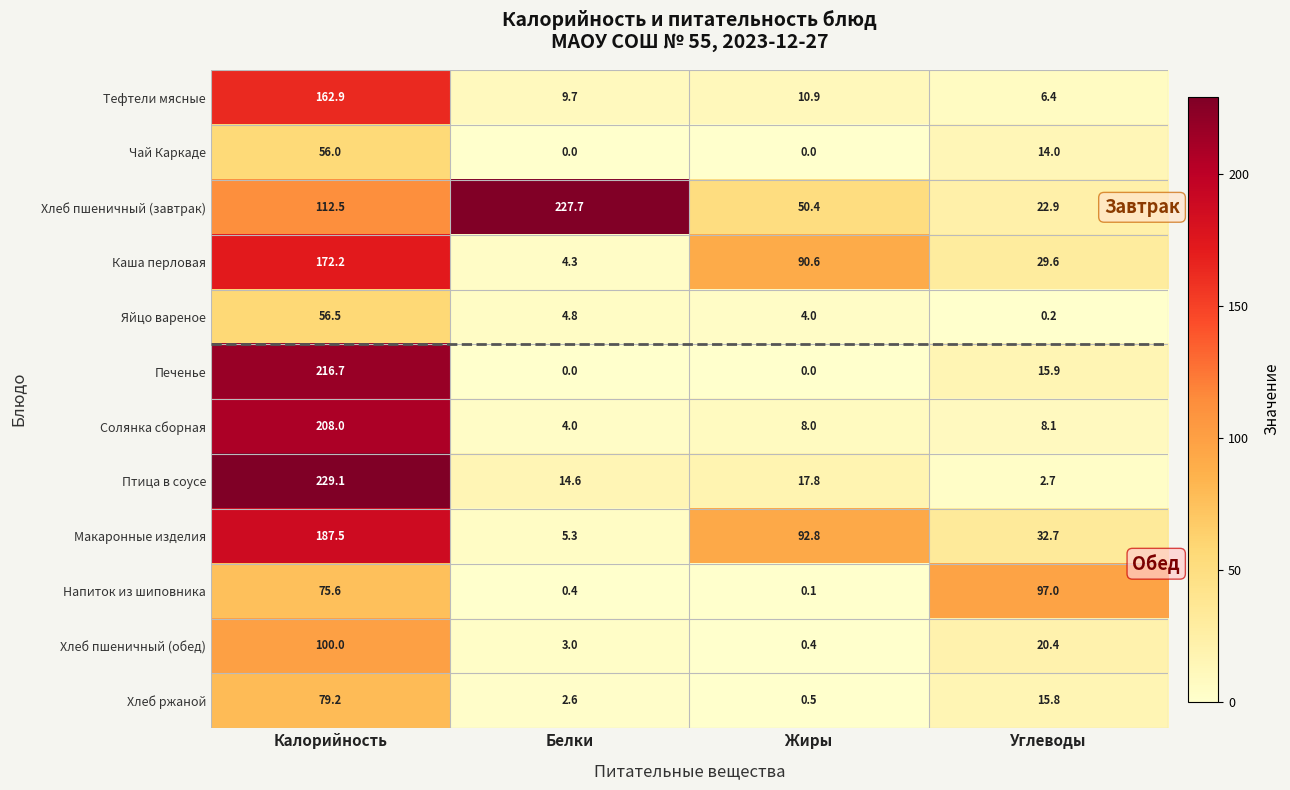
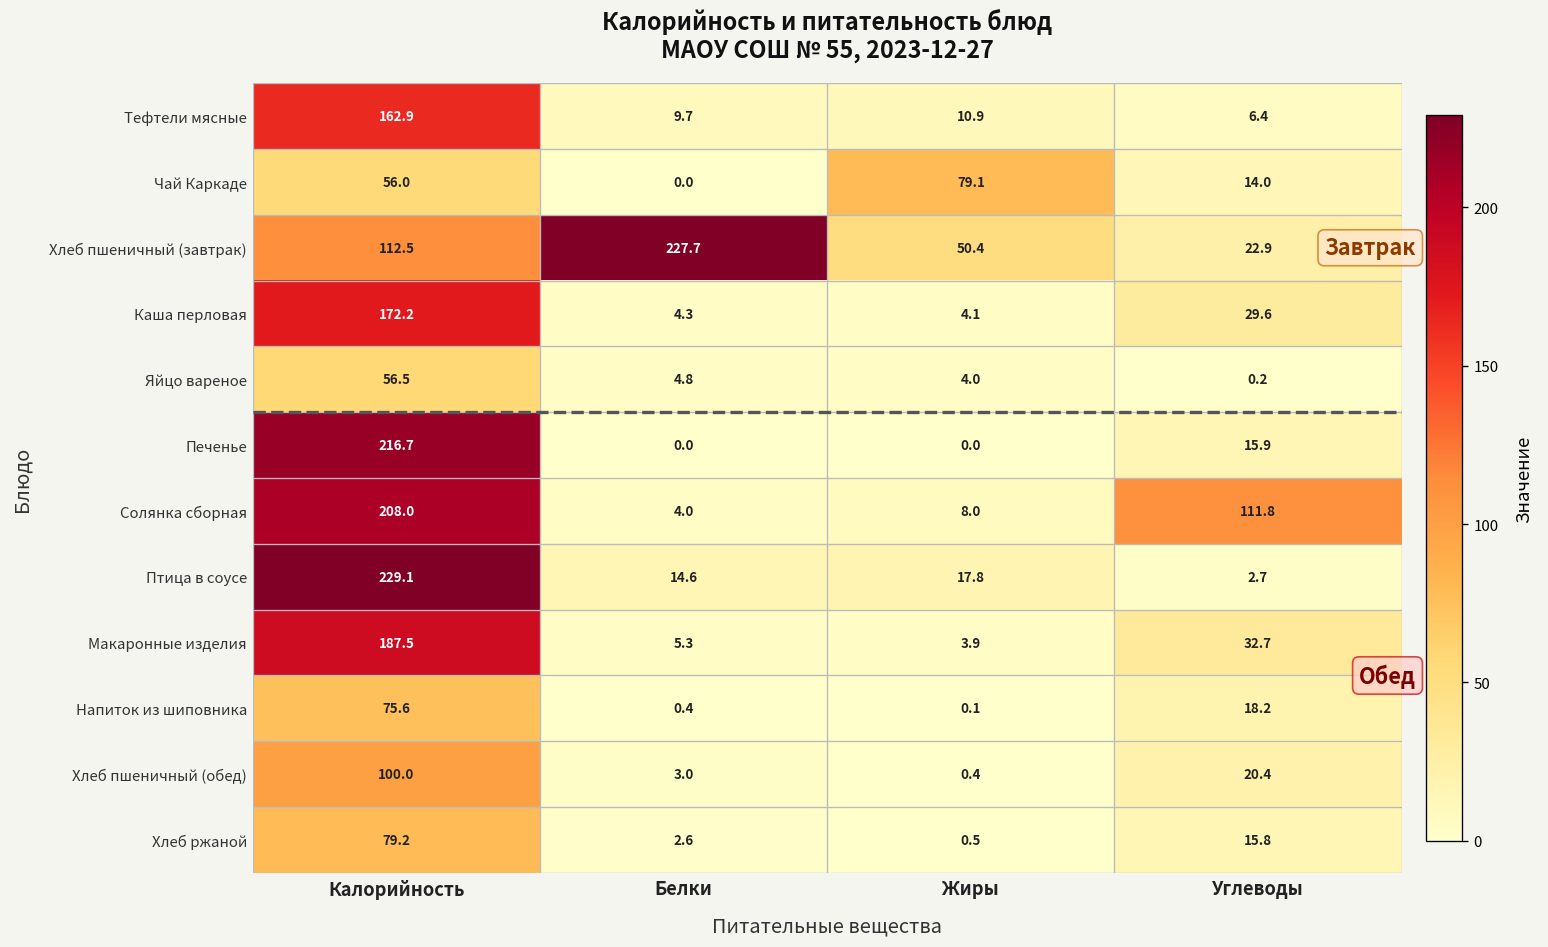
  {
    "Тефтели мясные": {
      "Калорийность": 162.9,
      "Белки": 9.7,
      "Жиры": 10.9,
      "Углеводы": 6.4
    },
    "Чай Каркаде": {
      "Калорийность": 56.0,
      "Белки": 0.0,
-     "Жиры": 0.0,
+     "Жиры": 79.1,
      "Углеводы": 14.0
    },
    "Хлеб пшеничный (завтрак)": {
      "Калорийность": 112.5,
      "Белки": 227.7,
      "Жиры": 50.4,
      "Углеводы": 22.9
    },
    "Каша перловая": {
      "Калорийность": 172.2,
      "Белки": 4.3,
-     "Жиры": 90.6,
+     "Жиры": 4.1,
      "Углеводы": 29.6
    },
    "Яйцо вареное": {
      "Калорийность": 56.5,
      "Белки": 4.8,
      "Жиры": 4.0,
      "Углеводы": 0.2
    },
    "Печенье": {
      "Калорийность": 216.7,
      "Белки": 0.0,
      "Жиры": 0.0,
      "Углеводы": 15.9
    },
    "Солянка сборная": {
      "Калорийность": 208.0,
      "Белки": 4.0,
      "Жиры": 8.0,
-     "Углеводы": 8.1
+     "Углеводы": 111.8
    },
    "Птица в соусе": {
      "Калорийность": 229.1,
      "Белки": 14.6,
      "Жиры": 17.8,
      "Углеводы": 2.7
    },
    "Макаронные изделия": {
      "Калорийность": 187.5,
      "Белки": 5.3,
-     "Жиры": 92.8,
+     "Жиры": 3.9,
      "Углеводы": 32.7
    },
    "Напиток из шиповника": {
      "Калорийность": 75.6,
      "Белки": 0.4,
      "Жиры": 0.1,
-     "Углеводы": 97.0
+     "Углеводы": 18.2
    },
    "Хлеб пшеничный (обед)": {
      "Калорийность": 100.0,
      "Белки": 3.0,
      "Жиры": 0.4,
      "Углеводы": 20.4
    },
    "Хлеб ржаной": {
      "Калорийность": 79.2,
      "Белки": 2.6,
      "Жиры": 0.5,
      "Углеводы": 15.8
    }
  }
